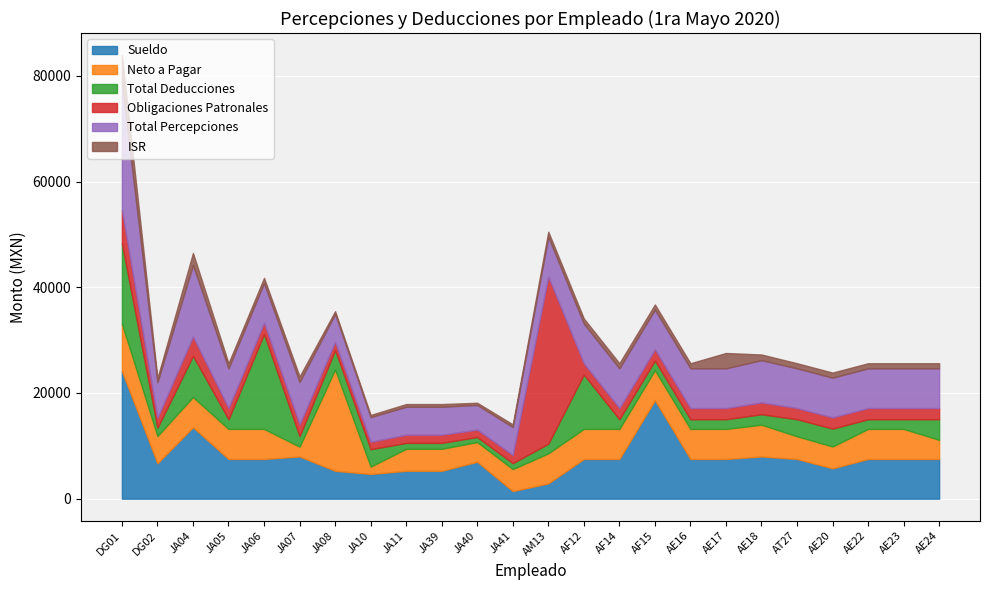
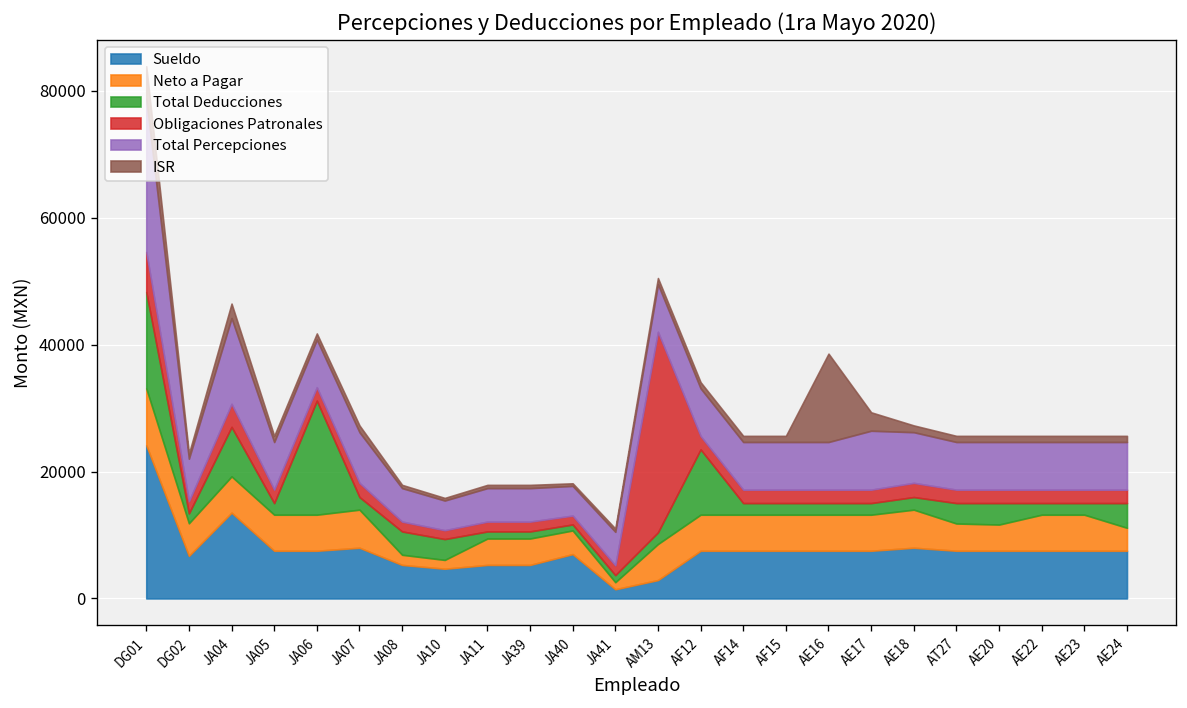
  {
    "Sueldo": {
      "DG01": 24000,
      "DG02": 7000,
      "JA04": 14000,
      "JA05": 8000,
      "JA06": 8000,
      "JA07": 8000,
      "JA08": 5000,
      "JA10": 5000,
      "JA11": 5000,
      "JA39": 5000,
      "JA40": 7000,
      "JA41": 1000,
      "AM13": 3000,
      "AF12": 8000,
      "AF14": 8000,
-     "AF15": 19000,
+     "AF15": 8000,
      "AE16": 8000,
      "AE17": 8000,
      "AE18": 8000,
      "AT27": 8000,
-     "AE20": 6000,
+     "AE20": 8000,
      "AE22": 8000,
      "AE23": 8000,
      "AE24": 8000
    },
    "Neto a Pagar": {
      "DG01": 9000,
      "DG02": 5000,
      "JA04": 6000,
      "JA05": 6000,
      "JA06": 6000,
-     "JA07": 2000,
-     "JA08": 19000,
+     "JA07": 6000,
+     "JA08": 2000,
      "JA10": 1000,
      "JA11": 4000,
      "JA39": 4000,
      "JA40": 4000,
-     "JA41": 4000,
+     "JA41": 1000,
      "AM13": 6000,
      "AF12": 6000,
      "AF14": 6000,
      "AF15": 6000,
      "AE16": 6000,
      "AE17": 6000,
      "AE18": 6000,
      "AT27": 4000,
      "AE20": 4000,
      "AE22": 6000,
      "AE23": 6000,
      "AE24": 4000
    },
    "Total Deducciones": {
      "DG01": 15000,
      "DG02": 2000,
      "JA04": 8000,
      "JA05": 2000,
      "JA06": 18000,
      "JA07": 2000,
      "JA08": 4000,
      "JA10": 3000,
      "JA11": 1000,
      "JA39": 1000,
      "JA40": 1000,
      "JA41": 1000,
      "AM13": 2000,
      "AF12": 10000,
      "AF14": 2000,
      "AF15": 2000,
      "AE16": 2000,
      "AE17": 2000,
      "AE18": 2000,
      "AT27": 3000,
      "AE20": 3000,
      "AE22": 2000,
      "AE23": 2000,
      "AE24": 4000
    },
    "Obligaciones Patronales": {
      "DG01": 6000,
      "DG02": 2000,
      "JA04": 4000,
      "JA05": 2000,
      "JA06": 2000,
      "JA07": 2000,
      "JA08": 2000,
      "JA10": 1000,
      "JA11": 2000,
      "JA39": 2000,
      "JA40": 1000,
      "JA41": 2000,
      "AM13": 32000,
      "AF12": 2000,
      "AF14": 2000,
      "AF15": 2000,
      "AE16": 2000,
      "AE17": 2000,
      "AE18": 2000,
      "AT27": 2000,
      "AE20": 2000,
      "AE22": 2000,
      "AE23": 2000,
      "AE24": 2000
    },
    "Total Percepciones": {
      "DG02": 7000,
      "JA04": 14000,
      "JA05": 8000,
      "JA06": 8000,
      "JA07": 8000,
      "JA08": 5000,
      "JA11": 5000,
      "JA39": 5000,
      "JA41": 5000,
      "AM13": 8000,
      "AF12": 8000,
      "AF14": 8000,
      "AF15": 8000,
      "AE16": 8000,
-     "AE17": 8000,
+     "AE17": 9000,
      "AE18": 8000,
      "AT27": 8000,
      "AE20": 8000,
      "AE22": 8000,
      "AE23": 8000,
      "AE24": 8000
    },
    "ISR": {
      "DG02": 1000,
      "JA04": 2000,
      "JA05": 1000,
      "JA06": 1000,
      "JA07": 1000,
      "JA08": 1000,
      "JA11": 1000,
      "JA39": 1000,
      "JA41": 1000,
      "AM13": 1000,
      "AF12": 1000,
      "AF14": 1000,
      "AF15": 1000,
-     "AE16": 1000,
+     "AE16": 14000,
      "AE17": 3000,
      "AE18": 1000,
      "AT27": 1000,
      "AE20": 1000,
      "AE22": 1000,
      "AE23": 1000,
      "AE24": 1000
    }
  }
